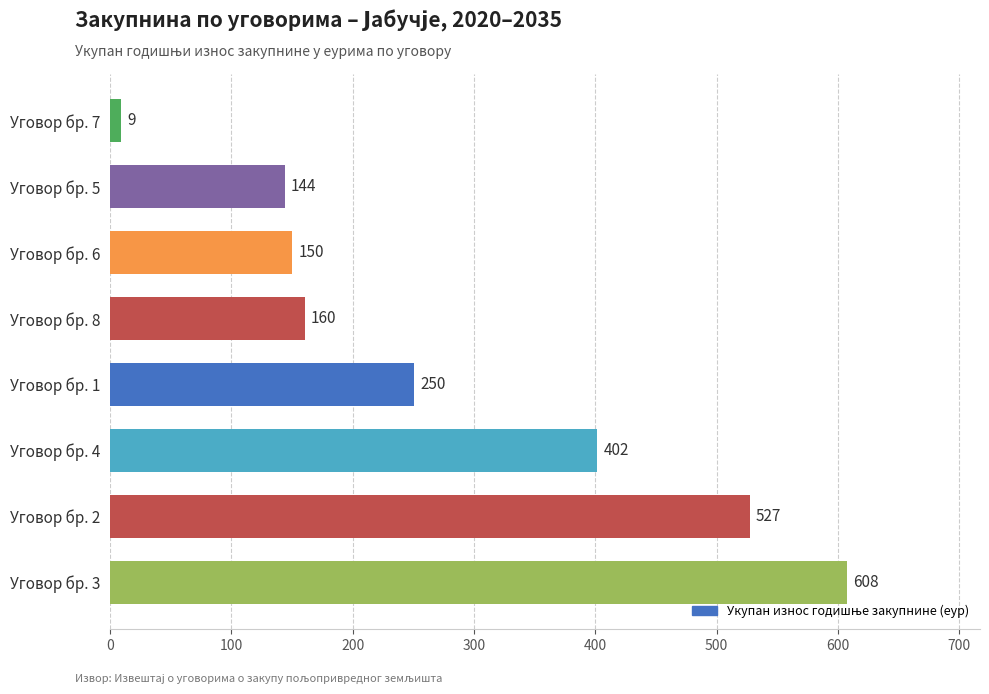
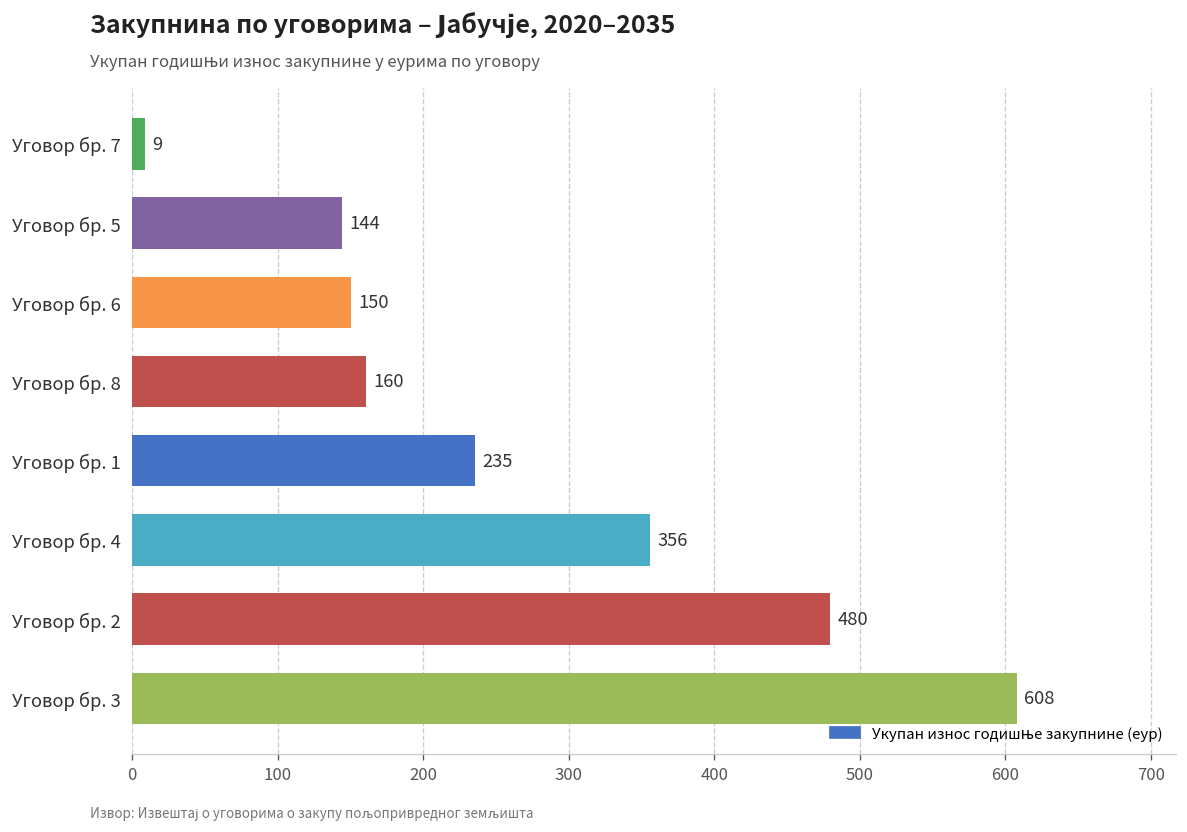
  {
    "Уговор бр. 7": 9,
    "Уговор бр. 5": 144,
    "Уговор бр. 6": 150,
    "Уговор бр. 8": 160,
-   "Уговор бр. 1": 250,
-   "Уговор бр. 4": 402,
-   "Уговор бр. 2": 527,
+   "Уговор бр. 1": 235,
+   "Уговор бр. 4": 356,
+   "Уговор бр. 2": 480,
    "Уговор бр. 3": 608
  }
